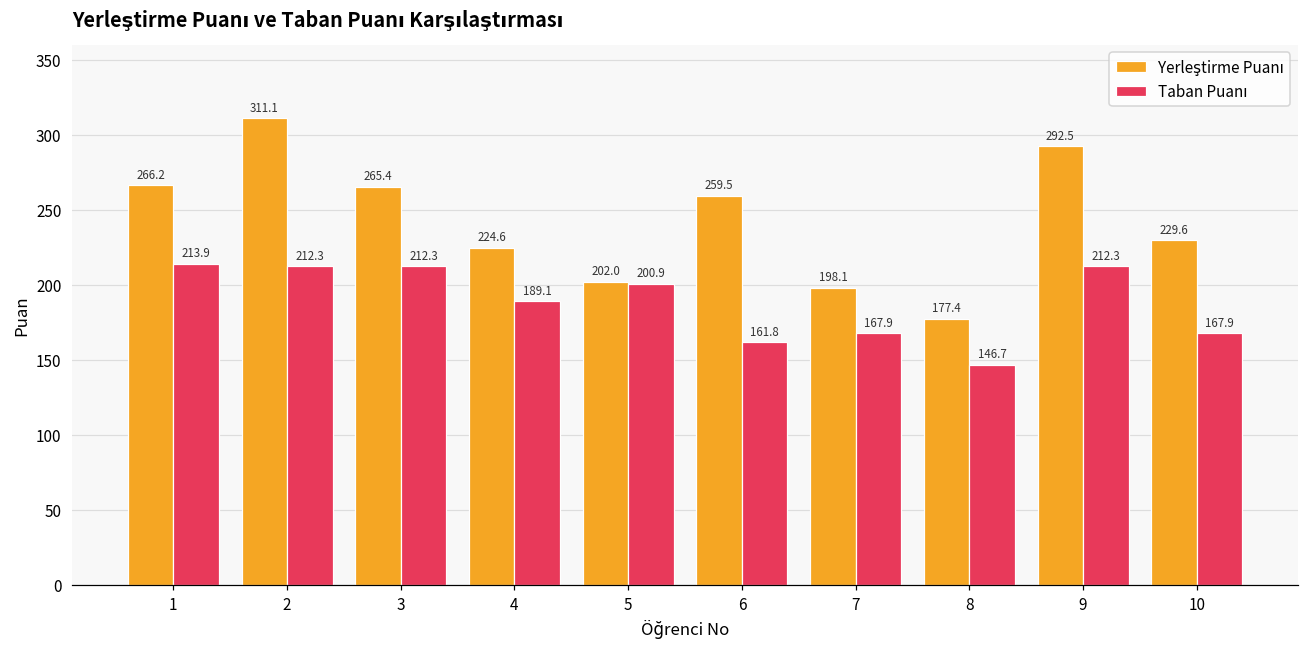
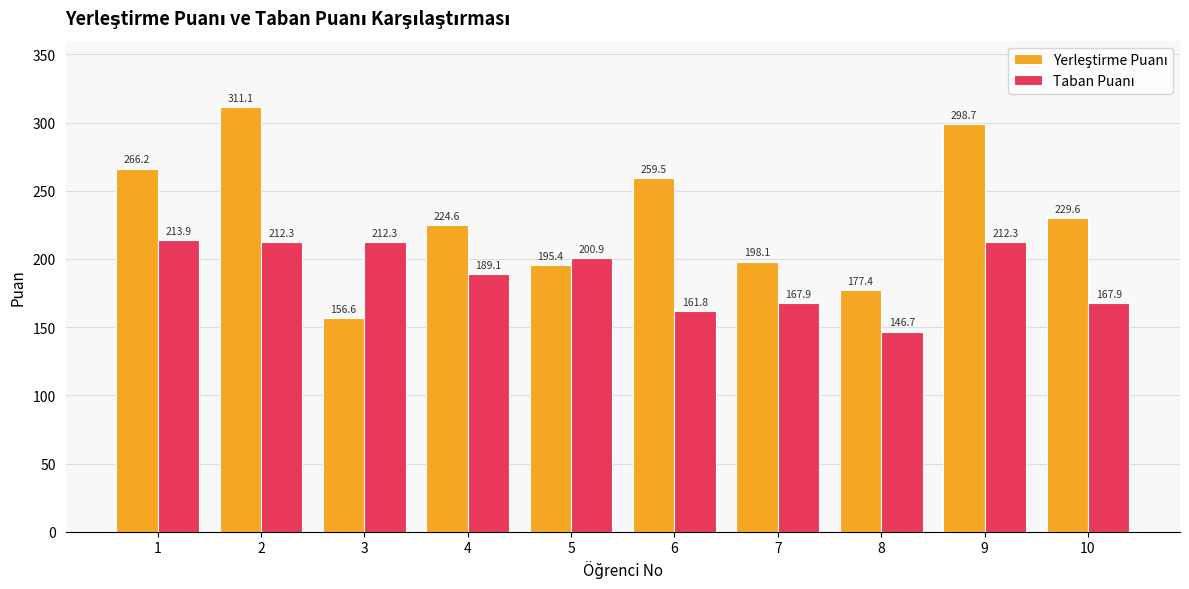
  {
    "Yerleştirme Puanı": {
      "1": 266.2,
      "2": 311.1,
-     "3": 265.4,
+     "3": 156.6,
      "4": 224.6,
-     "5": 202.0,
+     "5": 195.4,
      "6": 259.5,
      "7": 198.1,
      "8": 177.4,
-     "9": 292.5,
+     "9": 298.7,
      "10": 229.6
    },
    "Taban Puanı": {
      "1": 213.9,
      "2": 212.3,
      "3": 212.3,
      "4": 189.1,
      "5": 200.9,
      "6": 161.8,
      "7": 167.9,
      "8": 146.7,
      "9": 212.3,
      "10": 167.9
    }
  }
